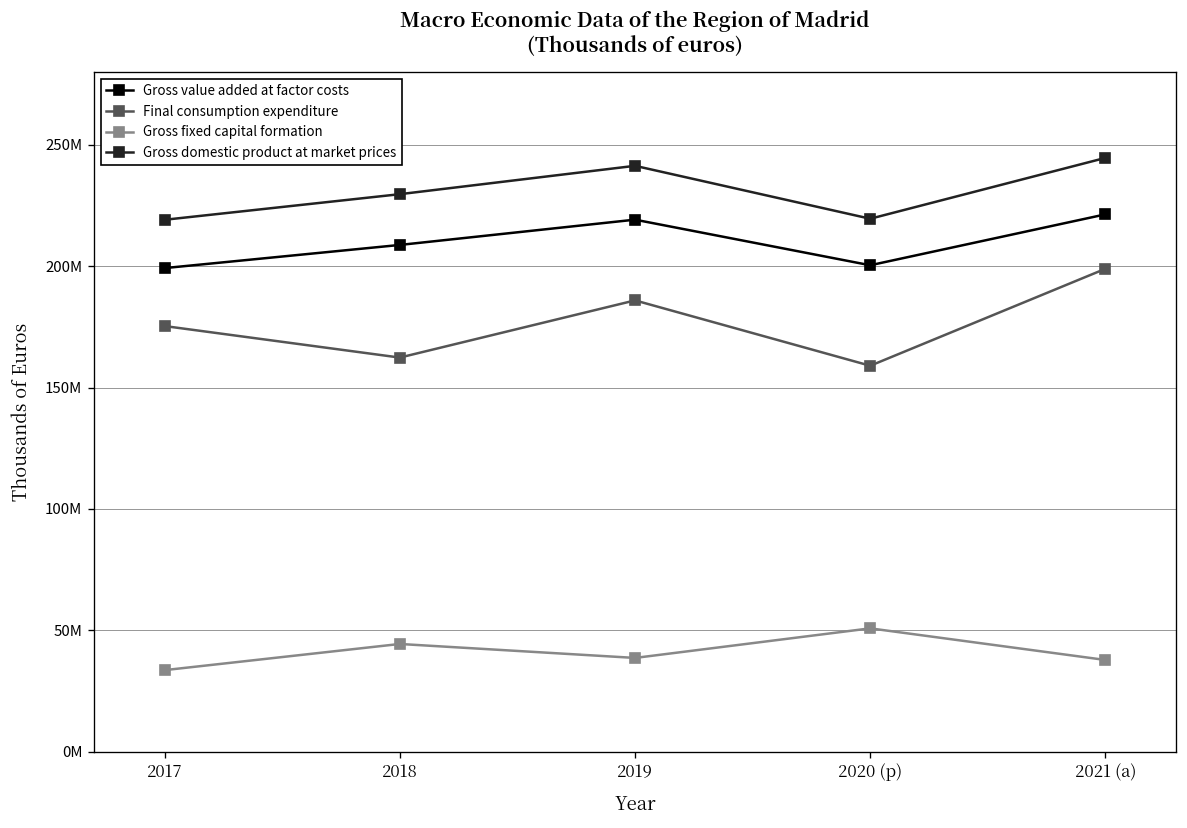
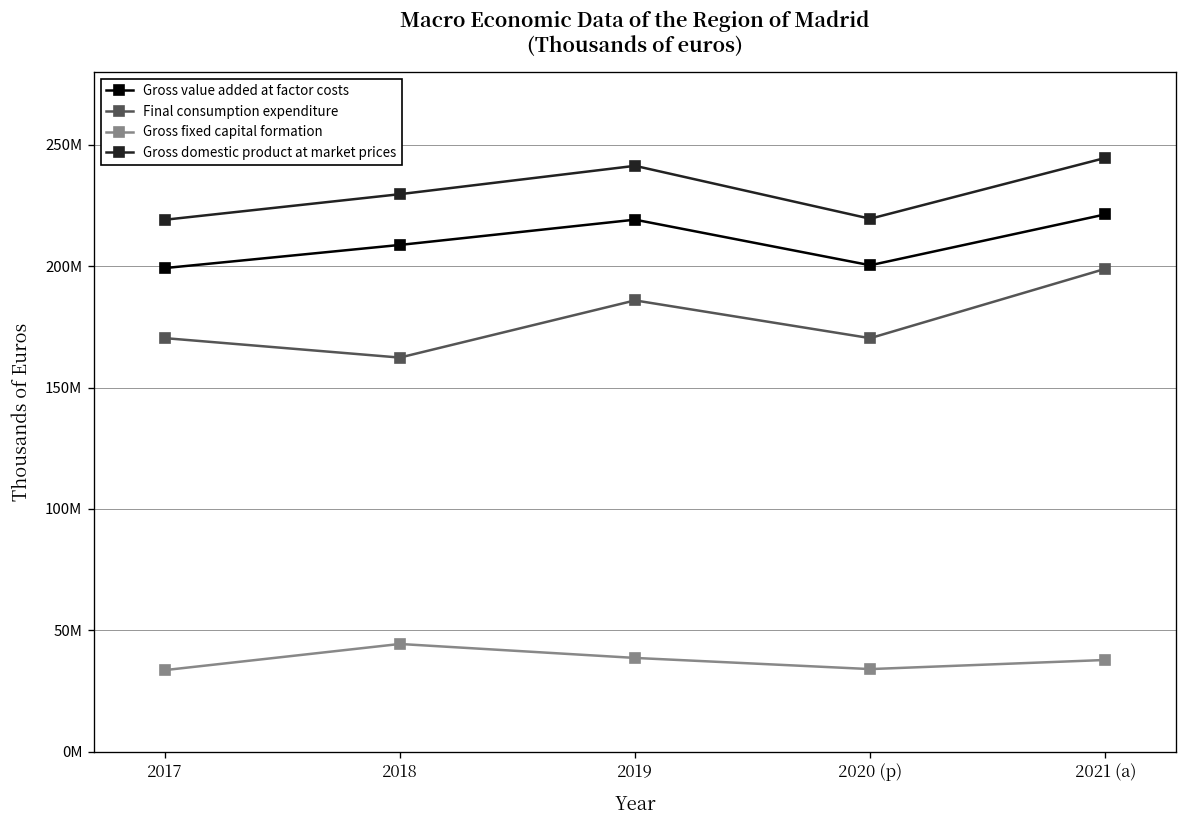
  {
    "Final consumption expenditure": {
-     "2017": 175000000,
+     "2017": 170000000,
      "2018": 162000000,
      "2019": 186000000,
-     "2020 (p)": 159000000,
+     "2020 (p)": 170000000,
      "2021 (a)": 199000000
    },
    "Gross fixed capital formation": {
      "2017": 34000000,
      "2018": 44000000,
      "2019": 39000000,
-     "2020 (p)": 51000000,
+     "2020 (p)": 34000000,
      "2021 (a)": 38000000
    }
  }
